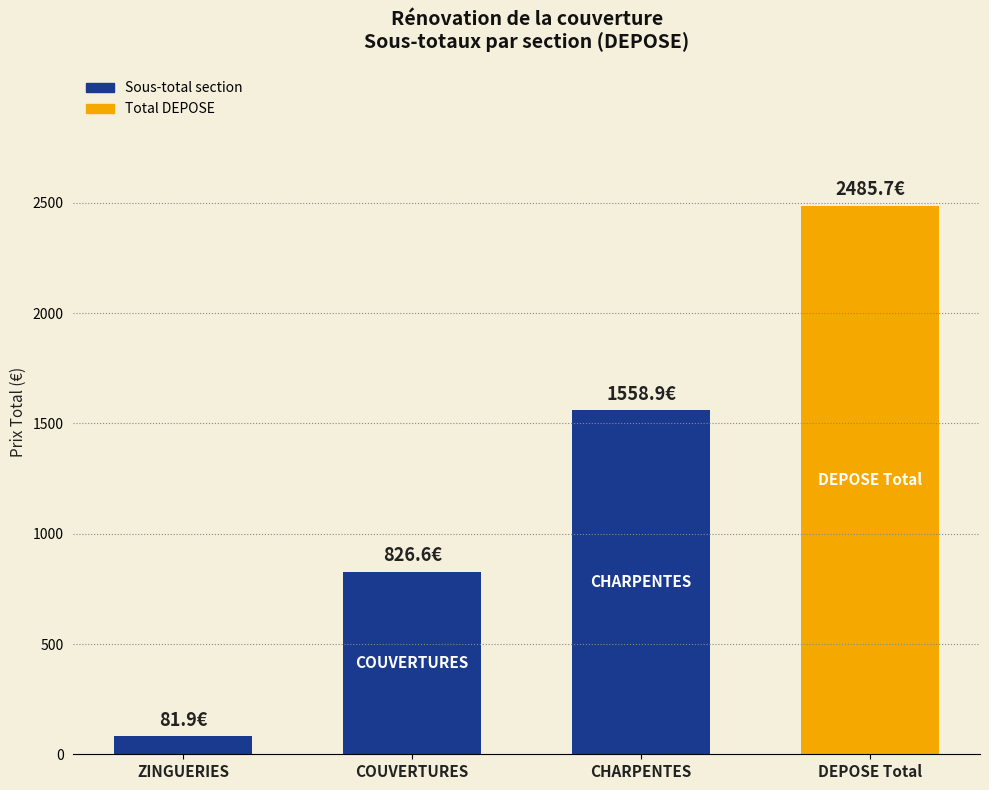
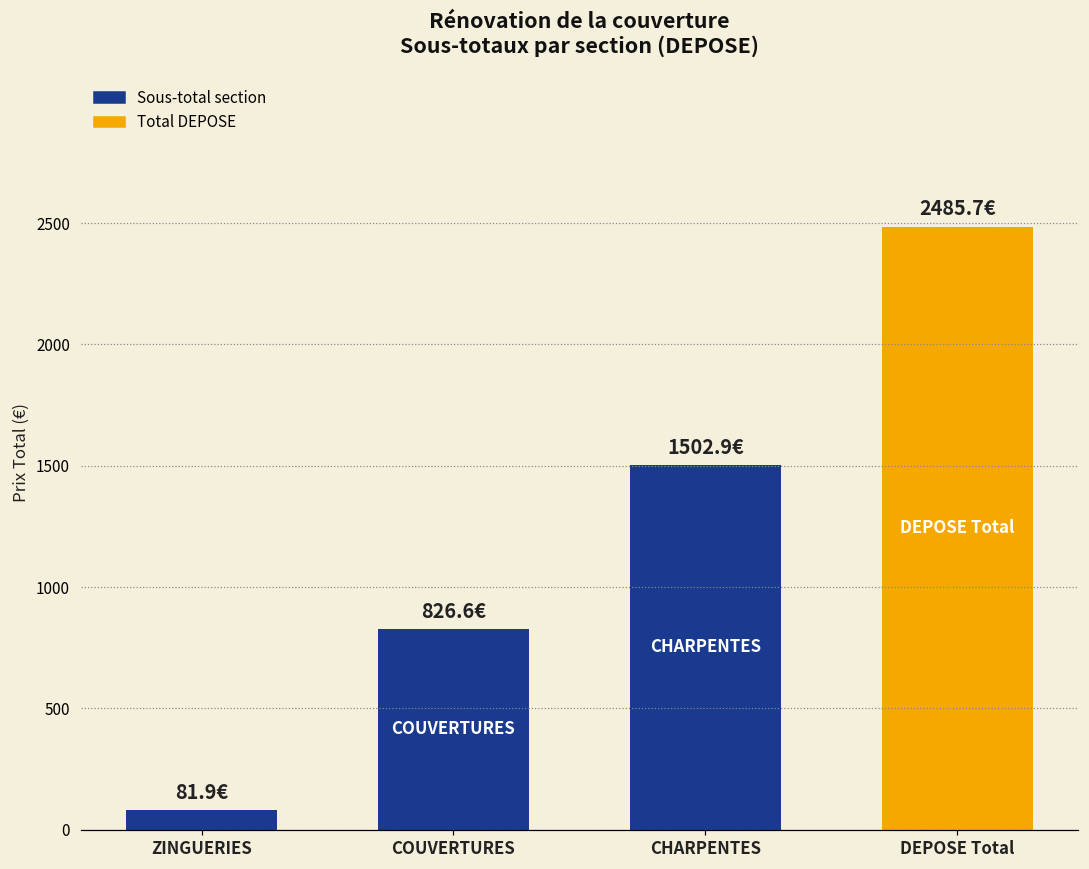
  {
    "ZINGUERIES": "81.9€",
    "COUVERTURES": "826.6€",
-   "CHARPENTES": "1558.9€",
+   "CHARPENTES": "1502.9€",
    "DEPOSE Total": "2485.7€"
  }
